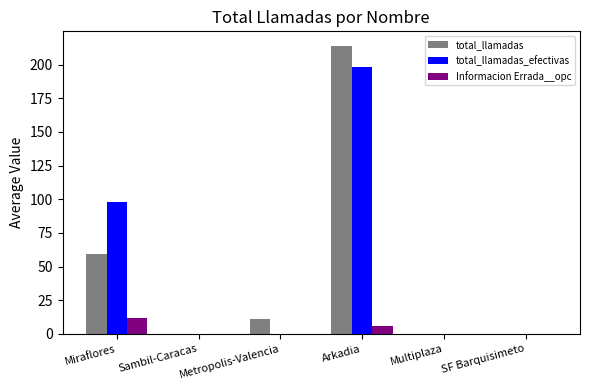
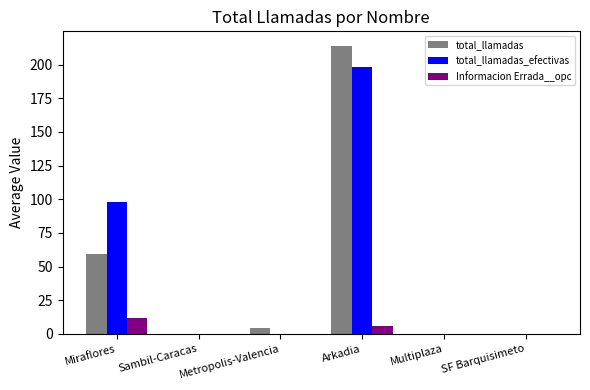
  {
    "total_llamadas": {
      "Miraflores": 59,
      "Sambil-Caracas": 0,
-     "Metropolis-Valencia": 11,
+     "Metropolis-Valencia": 4,
      "Arkadia": 214,
      "Multiplaza": 0,
      "SF Barquisimeto": 0
    },
    "total_llamadas_efectivas": {
      "Miraflores": 98,
      "Sambil-Caracas": 0,
      "Metropolis-Valencia": 0,
      "Arkadia": 198,
      "Multiplaza": 0,
      "SF Barquisimeto": 0
    },
    "Informacion Errada__opc": {
      "Miraflores": 12,
      "Sambil-Caracas": 0,
      "Metropolis-Valencia": 0,
      "Arkadia": 6,
      "Multiplaza": 0,
      "SF Barquisimeto": 0
    }
  }
